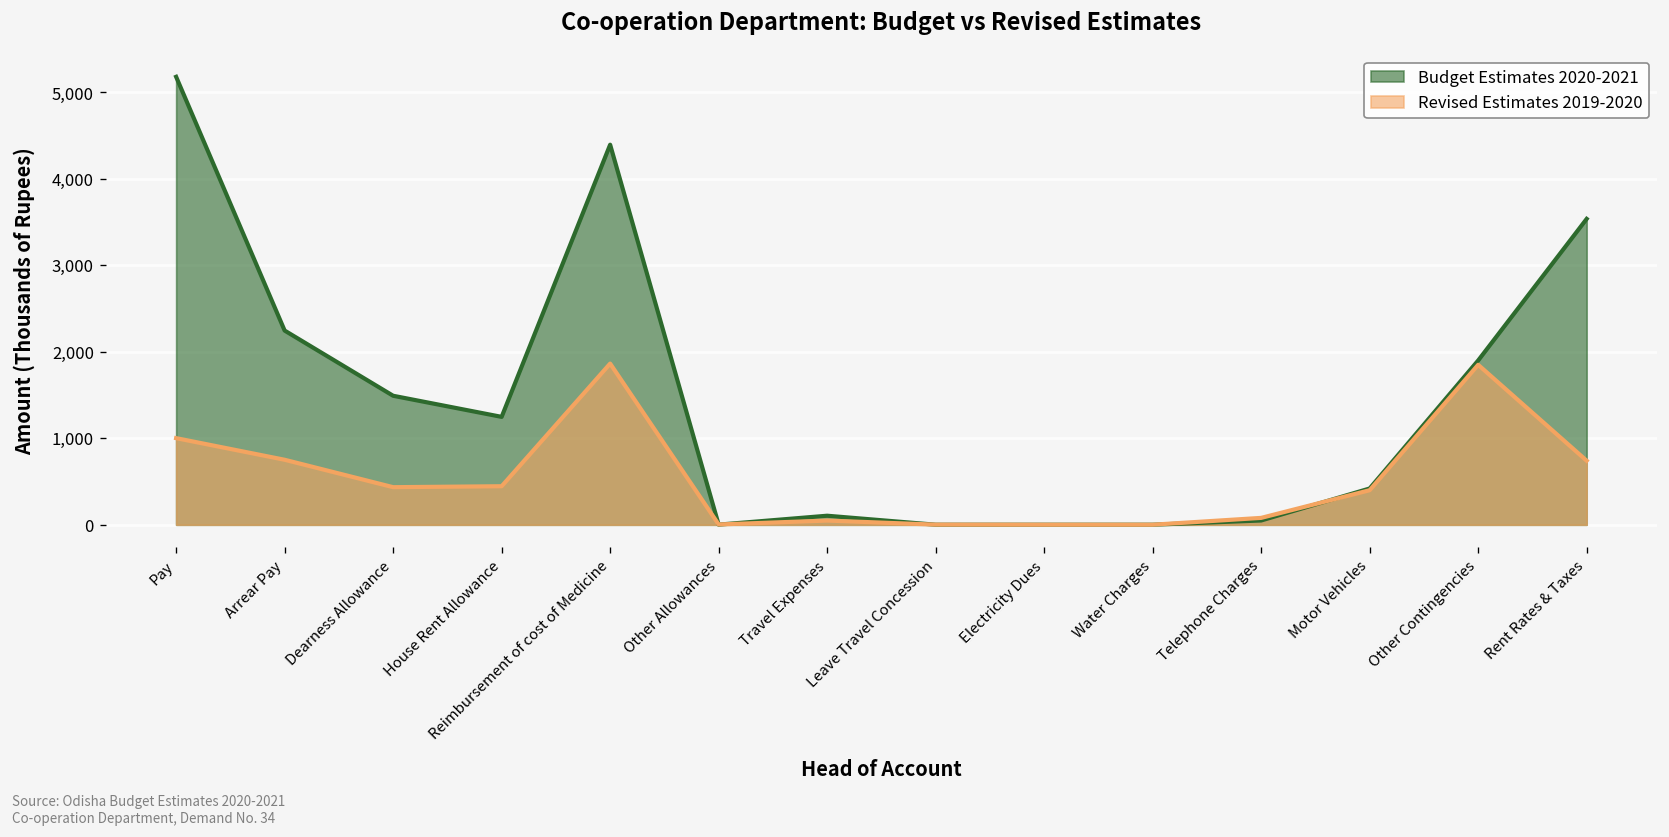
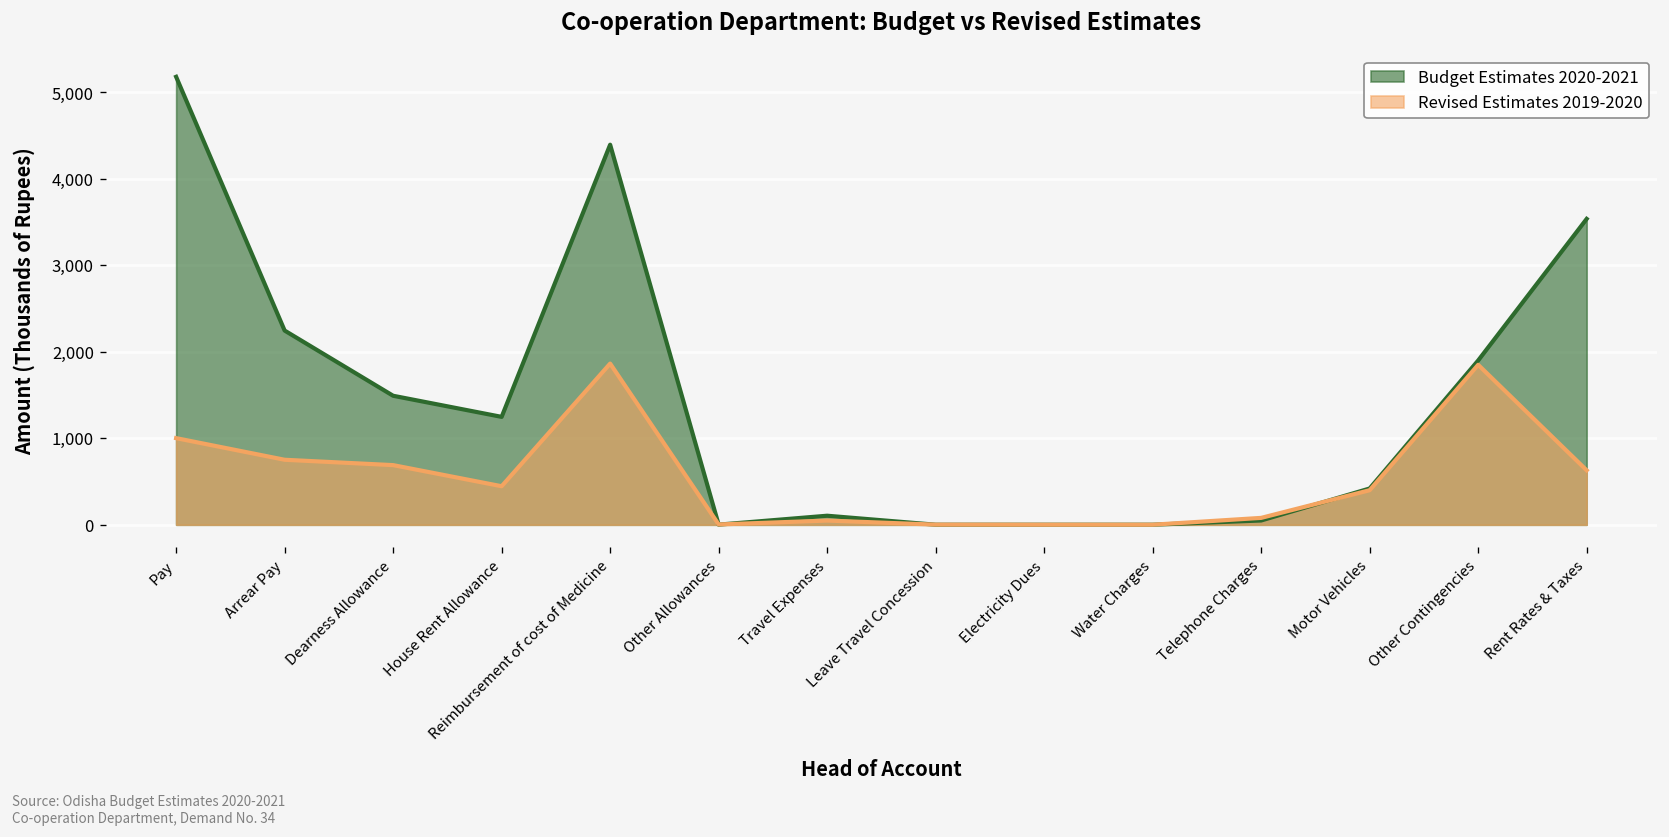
  {
    "Budget Estimates 2020-2021": {
      "Pay": "5,200",
      "Arrear Pay": "2,200",
      "Dearness Allowance": "1,500",
      "House Rent Allowance": "1,200",
      "Reimbursement of cost of Medicine": "4,400",
      "Travel Expenses": "100",
      "Other Contingencies": "1,900",
      "Rent Rates & Taxes": "3,500"
    },
    "Revised Estimates 2019-2020": {
      "Pay": "1,000",
      "Arrear Pay": "800",
-     "Dearness Allowance": "400",
+     "Dearness Allowance": "700",
      "House Rent Allowance": "400",
      "Reimbursement of cost of Medicine": "1,900",
      "Travel Expenses": "0",
      "Other Contingencies": "1,900",
-     "Rent Rates & Taxes": "700"
+     "Rent Rates & Taxes": "600"
    }
  }
